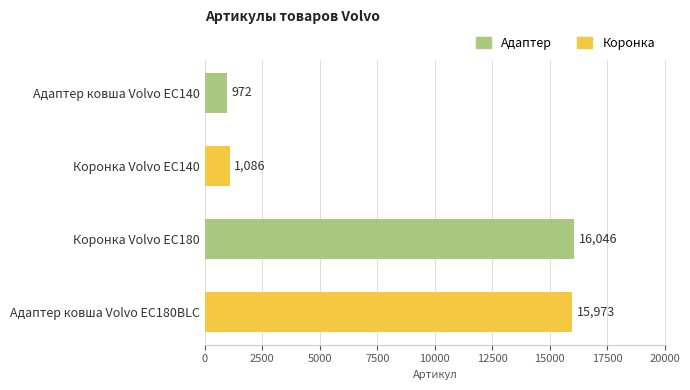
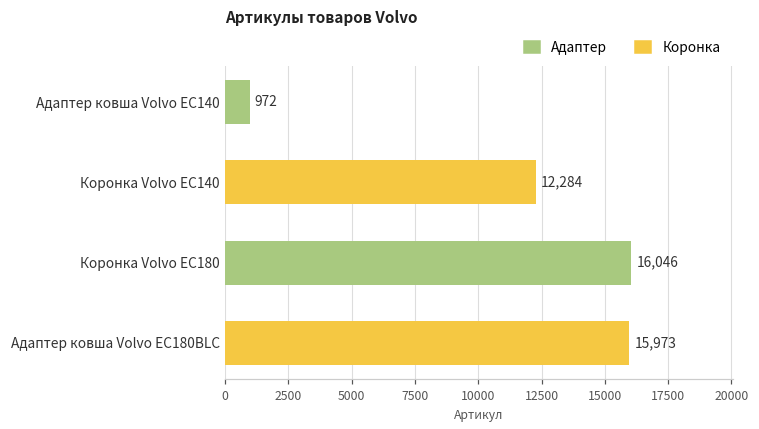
  {
    "Адаптер ковша Volvo EC140": "972",
-   "Коронка Volvo EC140": "1,086",
+   "Коронка Volvo EC140": "12,284",
    "Коронка Volvo EC180": "16,046",
    "Адаптер ковша Volvo EC180BLC": "15,973"
  }
